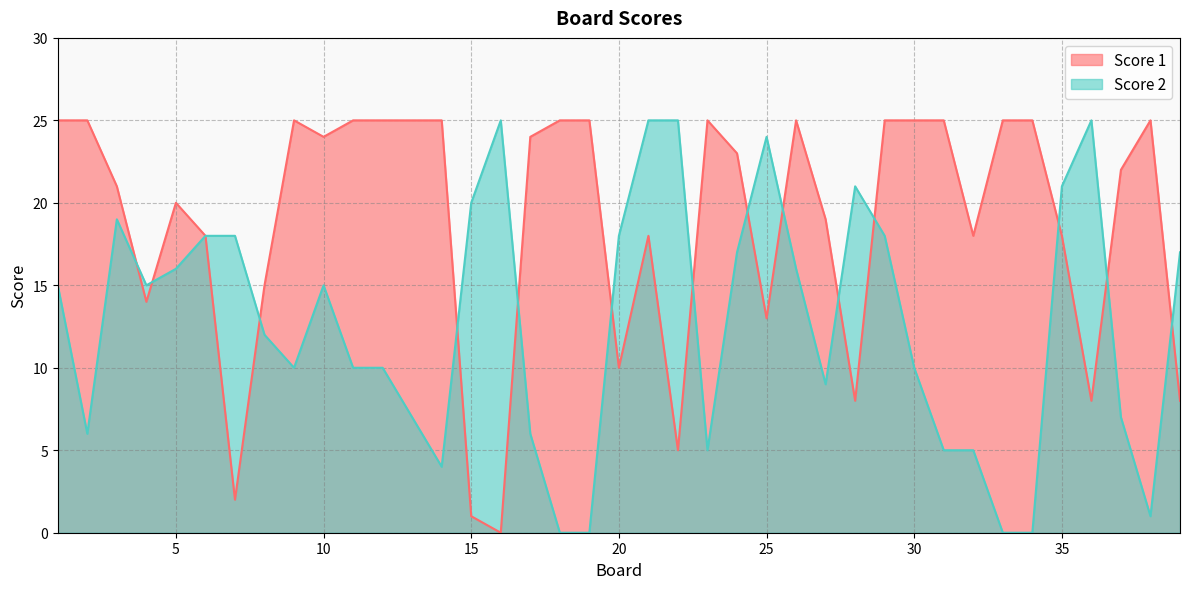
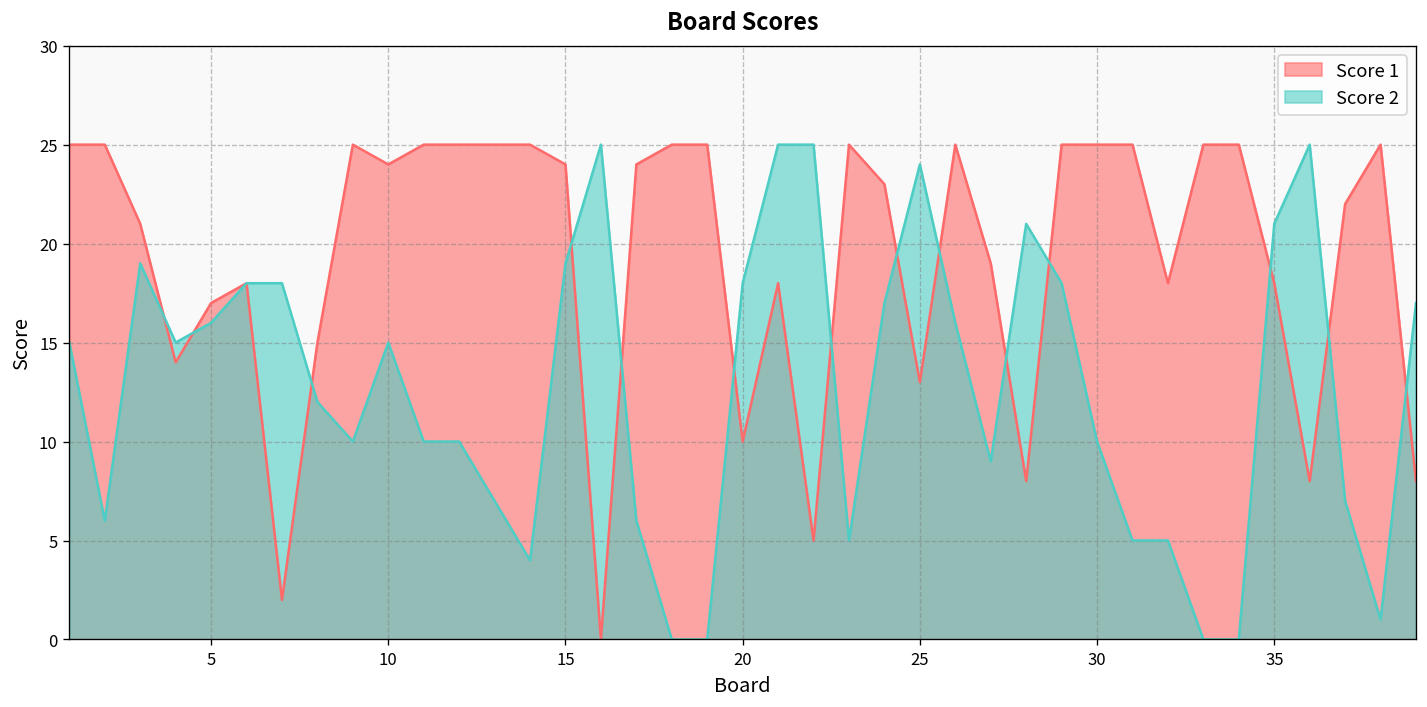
  {
    "Score 1": {
-     "5": 20,
+     "5": 17,
      "10": 24,
-     "15": 1,
+     "15": 24,
      "20": 10,
      "25": 13,
      "30": 25,
      "35": 18
    },
    "Score 2": {
      "5": 16,
      "10": 15,
-     "15": 20,
+     "15": 19,
      "20": 18,
      "25": 24,
      "30": 10,
      "35": 21
    }
  }
